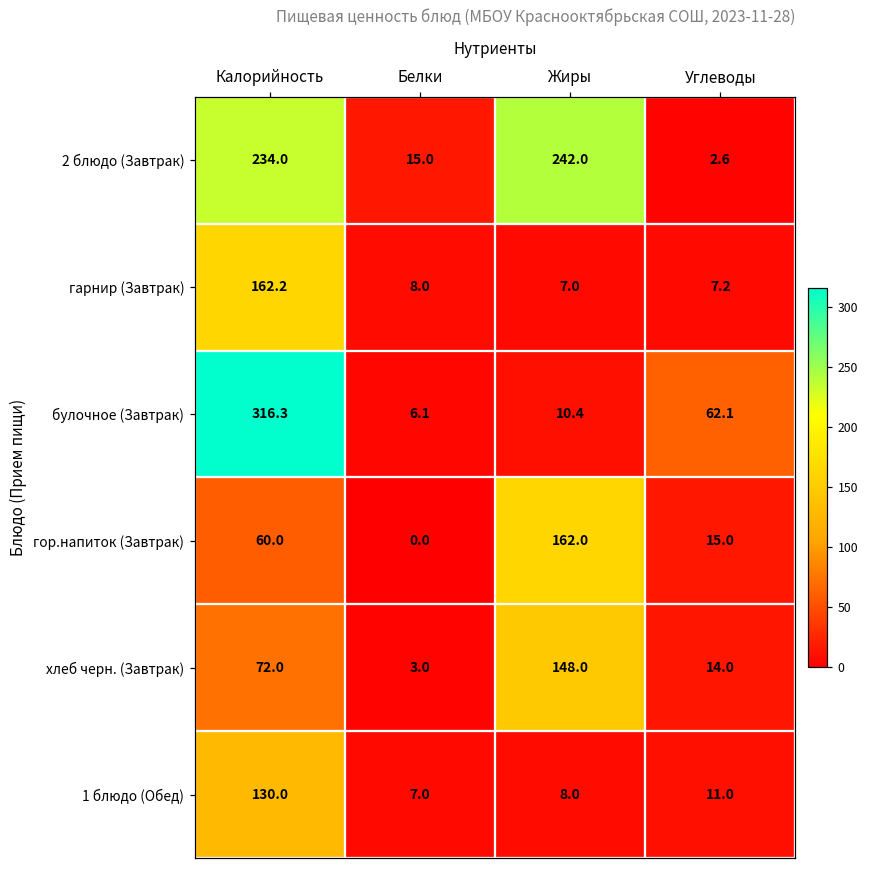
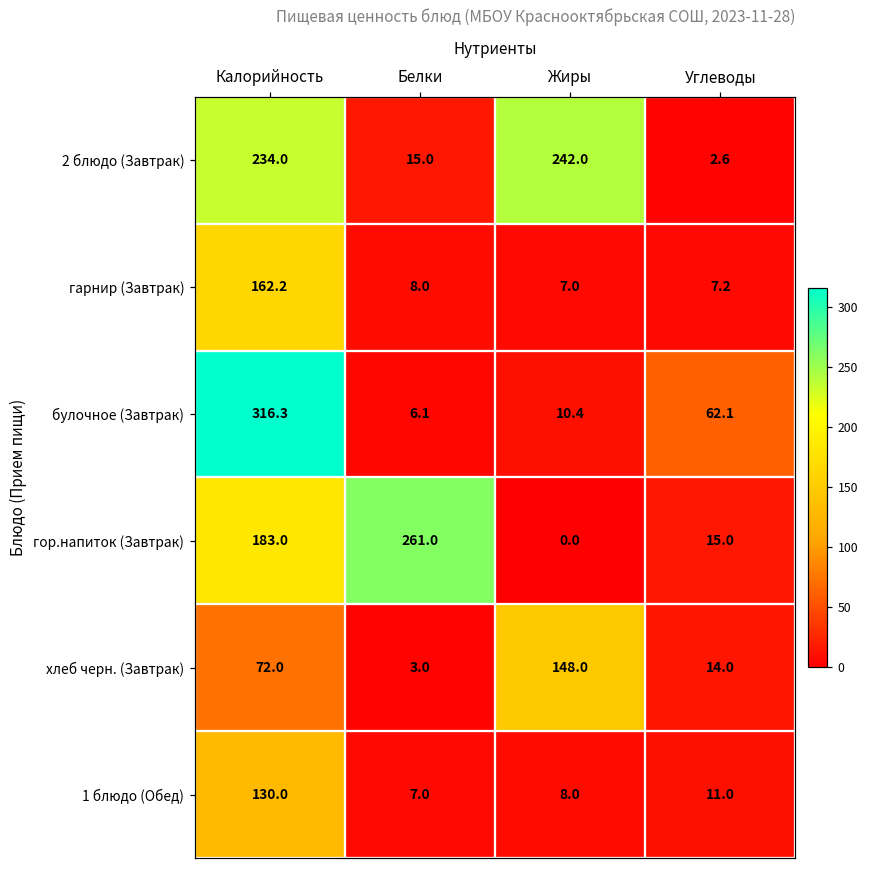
  {
    "2 блюдо (Завтрак)": {
      "Калорийность": 234.0,
      "Белки": 15.0,
      "Жиры": 242.0,
      "Углеводы": 2.6
    },
    "гарнир (Завтрак)": {
      "Калорийность": 162.2,
      "Белки": 8.0,
      "Жиры": 7.0,
      "Углеводы": 7.2
    },
    "булочное (Завтрак)": {
      "Калорийность": 316.3,
      "Белки": 6.1,
      "Жиры": 10.4,
      "Углеводы": 62.1
    },
    "гор.напиток (Завтрак)": {
-     "Калорийность": 60.0,
-     "Белки": 0.0,
-     "Жиры": 162.0,
+     "Калорийность": 183.0,
+     "Белки": 261.0,
+     "Жиры": 0.0,
      "Углеводы": 15.0
    },
    "хлеб черн. (Завтрак)": {
      "Калорийность": 72.0,
      "Белки": 3.0,
      "Жиры": 148.0,
      "Углеводы": 14.0
    },
    "1 блюдо (Обед)": {
      "Калорийность": 130.0,
      "Белки": 7.0,
      "Жиры": 8.0,
      "Углеводы": 11.0
    }
  }
